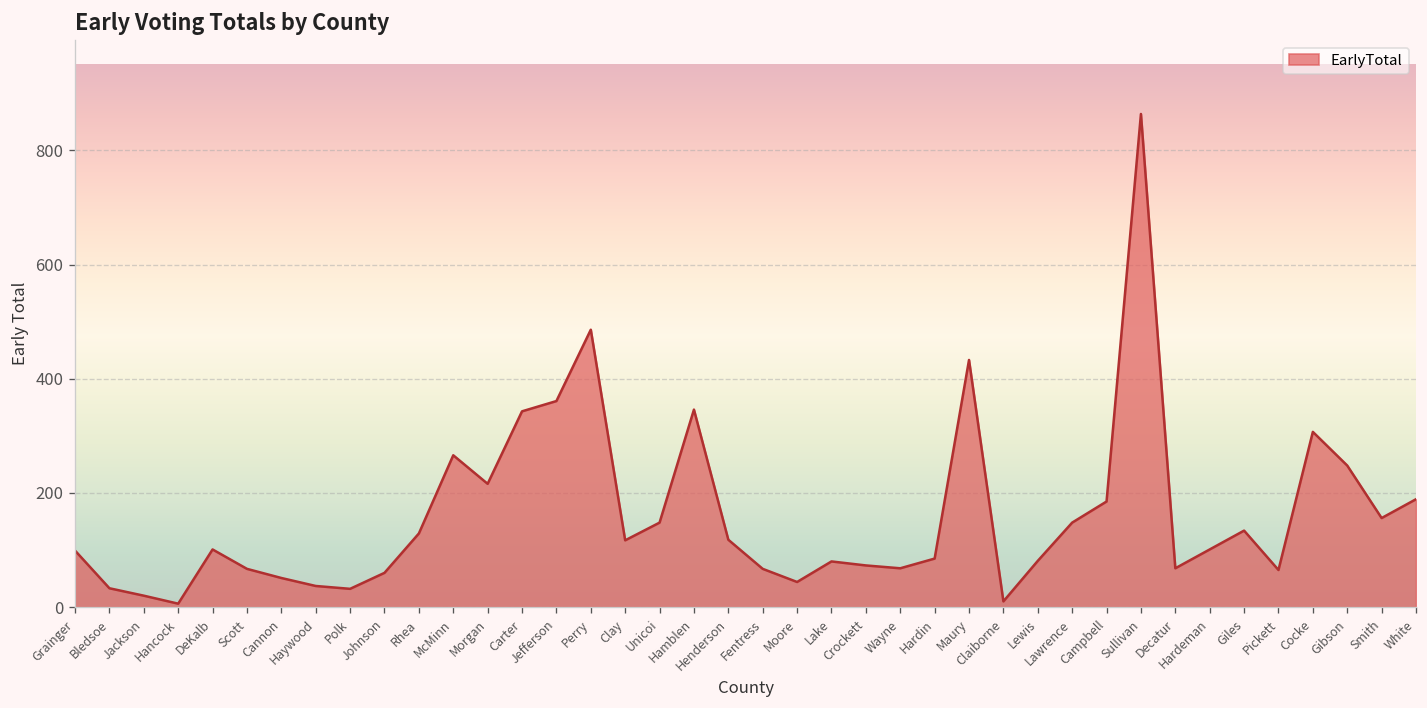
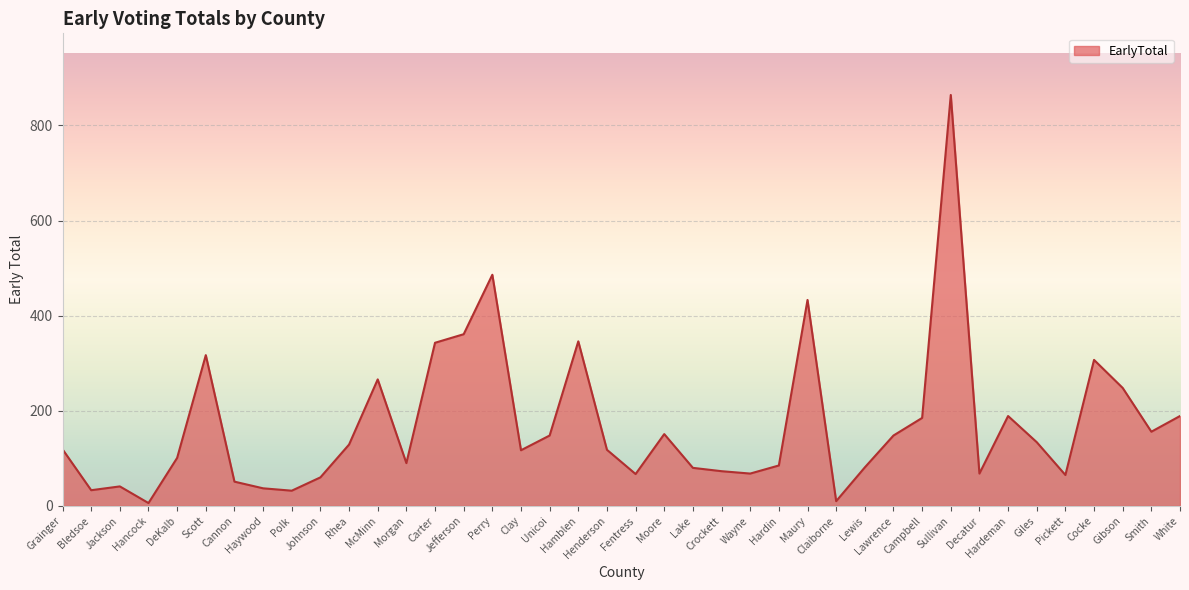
  {
-   "Grainger": 100,
+   "Grainger": 120,
    "Bledsoe": 30,
-   "Jackson": 20,
+   "Jackson": 40,
    "Hancock": 10,
    "DeKalb": 100,
-   "Scott": 70,
+   "Scott": 320,
    "Cannon": 50,
    "Haywood": 40,
    "Polk": 30,
    "Johnson": 60,
    "Rhea": 130,
    "McMinn": 270,
-   "Morgan": 220,
+   "Morgan": 90,
    "Carter": 340,
    "Jefferson": 360,
    "Perry": 490,
    "Clay": 120,
    "Unicoi": 150,
    "Hamblen": 350,
    "Henderson": 120,
    "Fentress": 70,
-   "Moore": 40,
+   "Moore": 150,
    "Lake": 80,
    "Crockett": 70,
    "Wayne": 70,
    "Hardin": 90,
    "Maury": 430,
    "Claiborne": 10,
    "Lewis": 80,
    "Lawrence": 150,
    "Campbell": 190,
    "Sullivan": 860,
    "Decatur": 70,
-   "Hardeman": 100,
+   "Hardeman": 190,
    "Giles": 130,
    "Pickett": 70,
    "Cocke": 310,
    "Gibson": 250,
    "Smith": 160,
    "White": 190
  }
